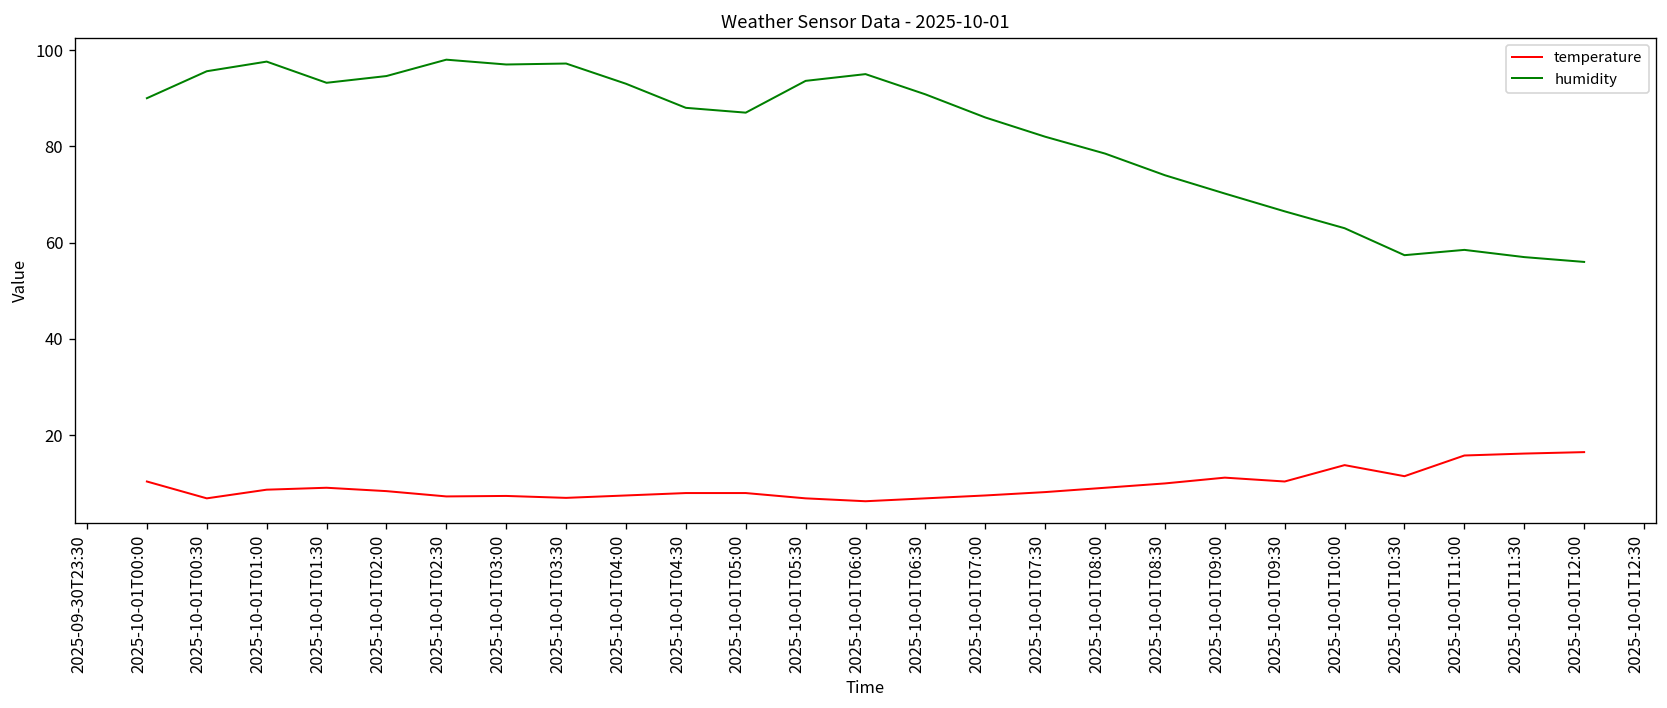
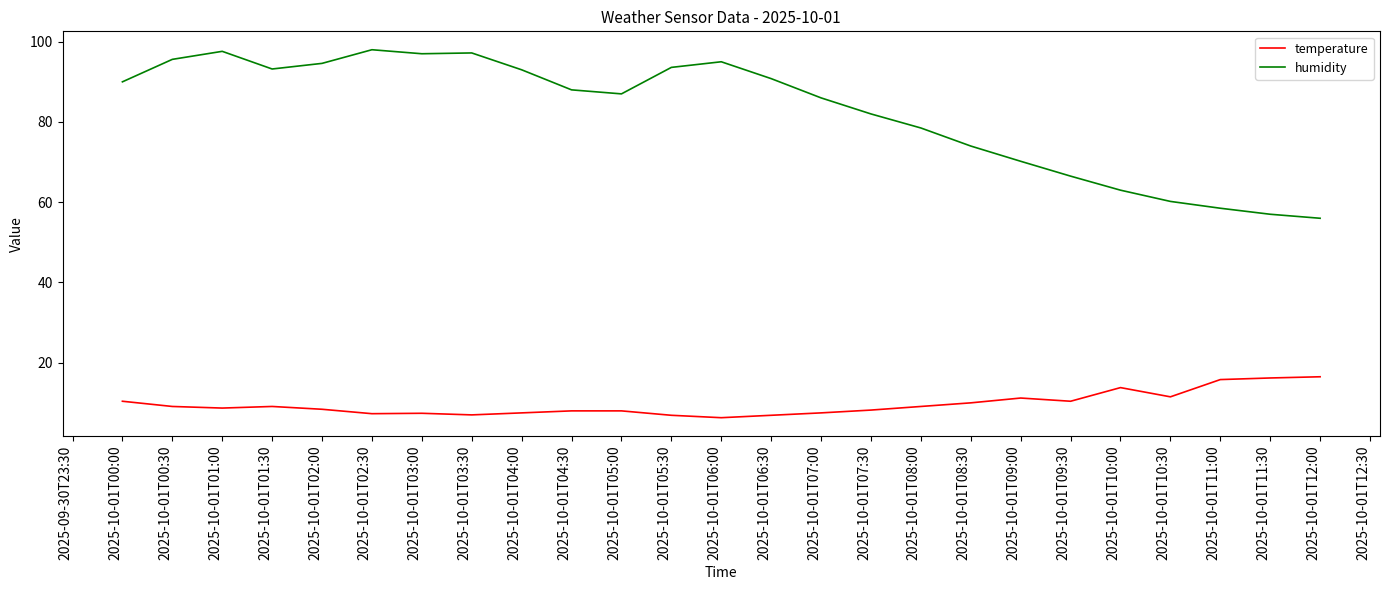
  {
    "temperature": {
      "2025-10-01T00:00": 10,
-     "2025-10-01T00:30": 7,
+     "2025-10-01T00:30": 9,
      "2025-10-01T01:00": 9,
      "2025-10-01T01:30": 9,
      "2025-10-01T02:00": 8,
      "2025-10-01T02:30": 7,
      "2025-10-01T03:00": 7,
      "2025-10-01T03:30": 7,
      "2025-10-01T04:00": 8,
      "2025-10-01T04:30": 8,
      "2025-10-01T05:00": 8,
      "2025-10-01T05:30": 7,
      "2025-10-01T06:00": 6,
      "2025-10-01T06:30": 7,
      "2025-10-01T07:00": 8,
      "2025-10-01T07:30": 8,
      "2025-10-01T08:00": 9,
      "2025-10-01T08:30": 10,
      "2025-10-01T09:00": 11,
      "2025-10-01T09:30": 10,
      "2025-10-01T10:00": 14,
      "2025-10-01T10:30": 12,
      "2025-10-01T11:00": 16,
      "2025-10-01T11:30": 16,
      "2025-10-01T12:00": 17
    },
    "humidity": {
      "2025-10-01T00:00": 90,
      "2025-10-01T00:30": 96,
      "2025-10-01T01:00": 98,
      "2025-10-01T01:30": 93,
      "2025-10-01T02:00": 95,
      "2025-10-01T02:30": 98,
      "2025-10-01T03:00": 97,
      "2025-10-01T03:30": 97,
      "2025-10-01T04:00": 93,
      "2025-10-01T04:30": 88,
      "2025-10-01T05:00": 87,
      "2025-10-01T05:30": 94,
      "2025-10-01T06:00": 95,
      "2025-10-01T06:30": 91,
      "2025-10-01T07:00": 86,
      "2025-10-01T07:30": 82,
      "2025-10-01T08:00": 79,
      "2025-10-01T08:30": 74,
      "2025-10-01T09:00": 70,
      "2025-10-01T09:30": 67,
      "2025-10-01T10:00": 63,
-     "2025-10-01T10:30": 57,
+     "2025-10-01T10:30": 60,
      "2025-10-01T11:00": 59,
      "2025-10-01T11:30": 57,
      "2025-10-01T12:00": 56
    }
  }
